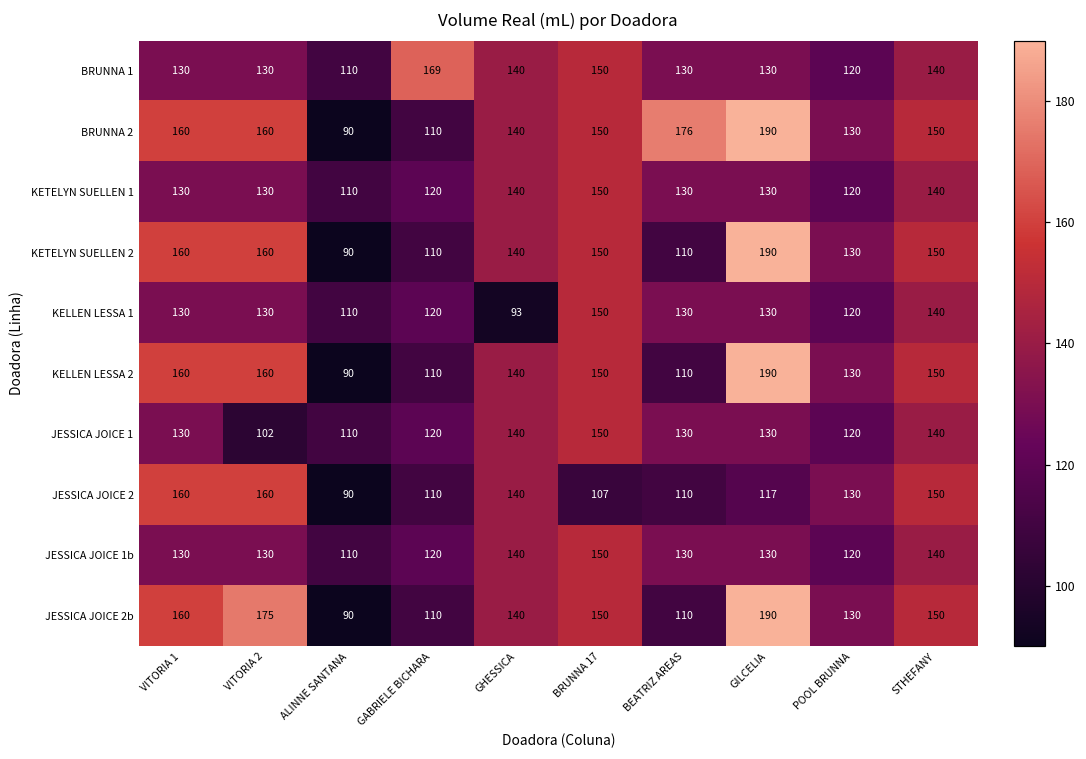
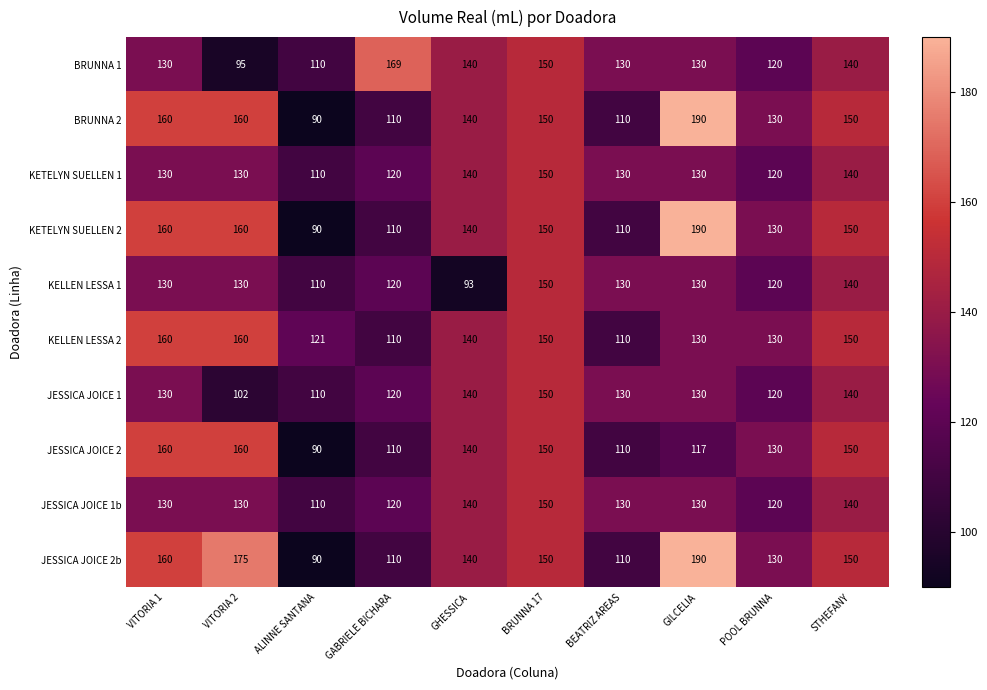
  {
    "BRUNNA 1": {
      "VITORIA 1": 130,
-     "VITORIA 2": 130,
+     "VITORIA 2": 95,
      "ALINNE SANTANA": 110,
      "GABRIELE BICHARA": 169,
      "GHESSICA": 140,
      "BRUNNA 17": 150,
      "BEATRIZ AREAS": 130,
      "GILCELIA": 130,
      "POOL BRUNNA": 120,
      "STHEFANY": 140
    },
    "BRUNNA 2": {
      "VITORIA 1": 160,
      "VITORIA 2": 160,
      "ALINNE SANTANA": 90,
      "GABRIELE BICHARA": 110,
      "GHESSICA": 140,
      "BRUNNA 17": 150,
-     "BEATRIZ AREAS": 176,
+     "BEATRIZ AREAS": 110,
      "GILCELIA": 190,
      "POOL BRUNNA": 130,
      "STHEFANY": 150
    },
    "KETELYN SUELLEN 1": {
      "VITORIA 1": 130,
      "VITORIA 2": 130,
      "ALINNE SANTANA": 110,
      "GABRIELE BICHARA": 120,
      "GHESSICA": 140,
      "BRUNNA 17": 150,
      "BEATRIZ AREAS": 130,
      "GILCELIA": 130,
      "POOL BRUNNA": 120,
      "STHEFANY": 140
    },
    "KETELYN SUELLEN 2": {
      "VITORIA 1": 160,
      "VITORIA 2": 160,
      "ALINNE SANTANA": 90,
      "GABRIELE BICHARA": 110,
      "GHESSICA": 140,
      "BRUNNA 17": 150,
      "BEATRIZ AREAS": 110,
      "GILCELIA": 190,
      "POOL BRUNNA": 130,
      "STHEFANY": 150
    },
    "KELLEN LESSA 1": {
      "VITORIA 1": 130,
      "VITORIA 2": 130,
      "ALINNE SANTANA": 110,
      "GABRIELE BICHARA": 120,
      "GHESSICA": 93,
      "BRUNNA 17": 150,
      "BEATRIZ AREAS": 130,
      "GILCELIA": 130,
      "POOL BRUNNA": 120,
      "STHEFANY": 140
    },
    "KELLEN LESSA 2": {
      "VITORIA 1": 160,
      "VITORIA 2": 160,
-     "ALINNE SANTANA": 90,
+     "ALINNE SANTANA": 121,
      "GABRIELE BICHARA": 110,
      "GHESSICA": 140,
      "BRUNNA 17": 150,
      "BEATRIZ AREAS": 110,
-     "GILCELIA": 190,
+     "GILCELIA": 130,
      "POOL BRUNNA": 130,
      "STHEFANY": 150
    },
    "JESSICA JOICE 1": {
      "VITORIA 1": 130,
      "VITORIA 2": 102,
      "ALINNE SANTANA": 110,
      "GABRIELE BICHARA": 120,
      "GHESSICA": 140,
      "BRUNNA 17": 150,
      "BEATRIZ AREAS": 130,
      "GILCELIA": 130,
      "POOL BRUNNA": 120,
      "STHEFANY": 140
    },
    "JESSICA JOICE 2": {
      "VITORIA 1": 160,
      "VITORIA 2": 160,
      "ALINNE SANTANA": 90,
      "GABRIELE BICHARA": 110,
      "GHESSICA": 140,
-     "BRUNNA 17": 107,
+     "BRUNNA 17": 150,
      "BEATRIZ AREAS": 110,
      "GILCELIA": 117,
      "POOL BRUNNA": 130,
      "STHEFANY": 150
    },
    "JESSICA JOICE 1b": {
      "VITORIA 1": 130,
      "VITORIA 2": 130,
      "ALINNE SANTANA": 110,
      "GABRIELE BICHARA": 120,
      "GHESSICA": 140,
      "BRUNNA 17": 150,
      "BEATRIZ AREAS": 130,
      "GILCELIA": 130,
      "POOL BRUNNA": 120,
      "STHEFANY": 140
    },
    "JESSICA JOICE 2b": {
      "VITORIA 1": 160,
      "VITORIA 2": 175,
      "ALINNE SANTANA": 90,
      "GABRIELE BICHARA": 110,
      "GHESSICA": 140,
      "BRUNNA 17": 150,
      "BEATRIZ AREAS": 110,
      "GILCELIA": 190,
      "POOL BRUNNA": 130,
      "STHEFANY": 150
    }
  }
